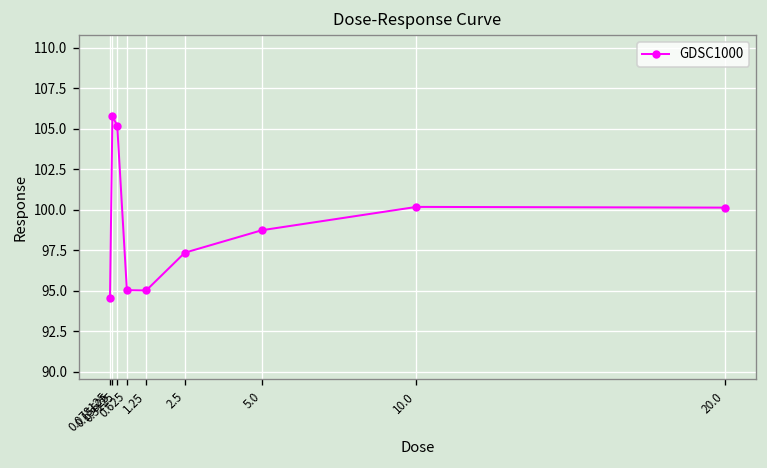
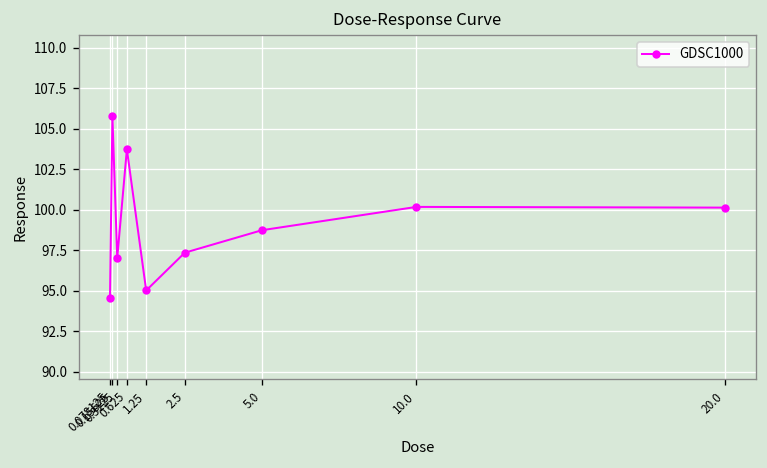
  {
    "0.078125": 94.6,
    "0.15625": 105.8,
-   "0.3125": 105.2,
-   "0.625": 95.0,
+   "0.3125": 97.0,
+   "0.625": 103.7,
    "1.25": 95.0,
    "2.5": 97.4,
    "5.0": 98.7,
    "10.0": 100.2,
    "20.0": 100.1
  }
